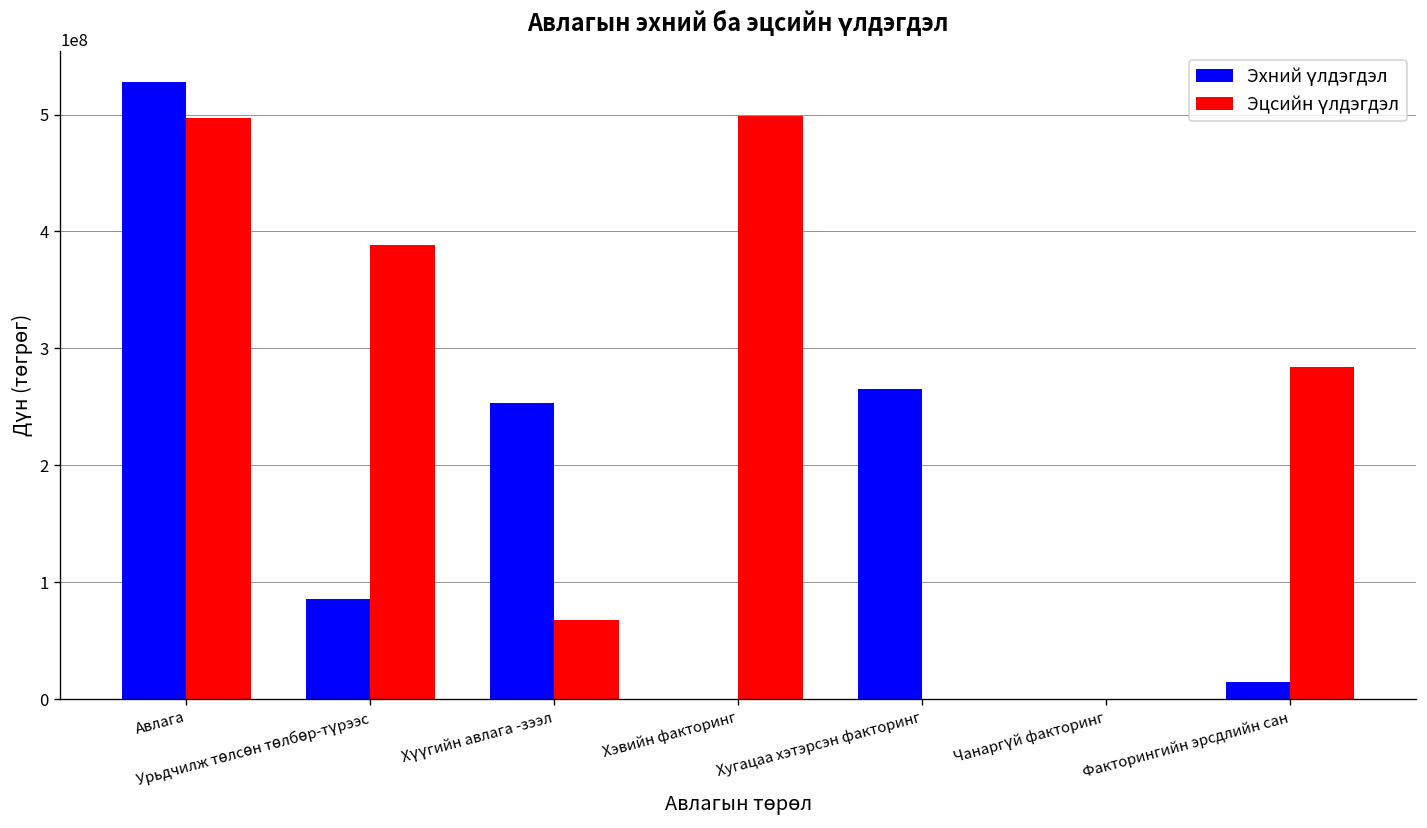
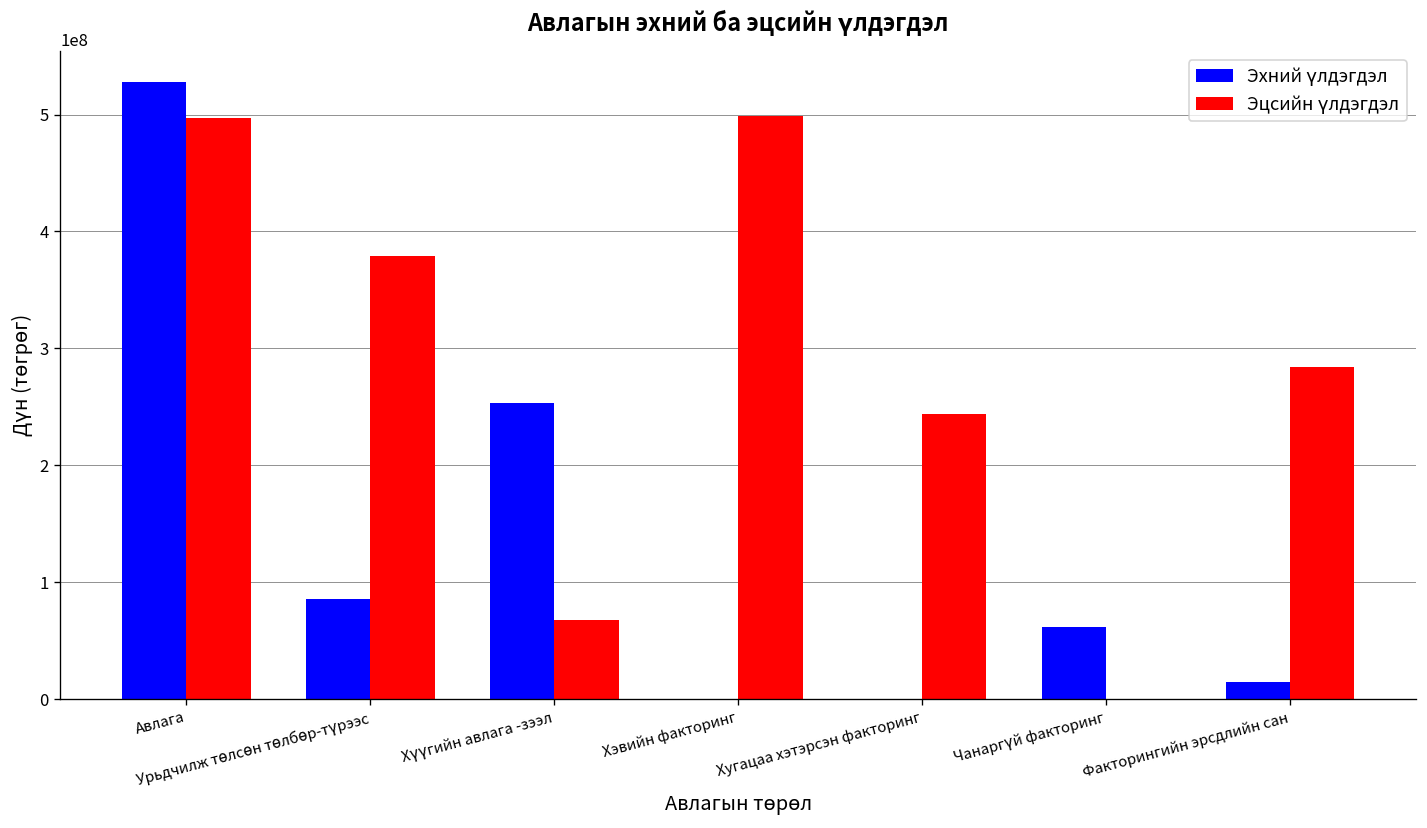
  {
    "Эхний үлдэгдэл": {
      "Авлага": 530000000,
      "Урьдчилж төлсөн төлбөр-түрээс": 90000000,
      "Хүүгийн авлага -зээл": 250000000,
      "Хэвийн факторинг": 0,
-     "Хугацаа хэтэрсэн факторинг": 270000000,
-     "Чанаргүй факторинг": 0,
+     "Хугацаа хэтэрсэн факторинг": 0,
+     "Чанаргүй факторинг": 60000000,
      "Факторингийн эрсдлийн сан": 20000000
    },
    "Эцсийн үлдэгдэл": {
      "Авлага": 500000000,
-     "Урьдчилж төлсөн төлбөр-түрээс": 390000000,
+     "Урьдчилж төлсөн төлбөр-түрээс": 380000000,
      "Хүүгийн авлага -зээл": 70000000,
      "Хэвийн факторинг": 500000000,
-     "Хугацаа хэтэрсэн факторинг": 0,
+     "Хугацаа хэтэрсэн факторинг": 240000000,
      "Чанаргүй факторинг": 0,
      "Факторингийн эрсдлийн сан": 280000000
    }
  }
